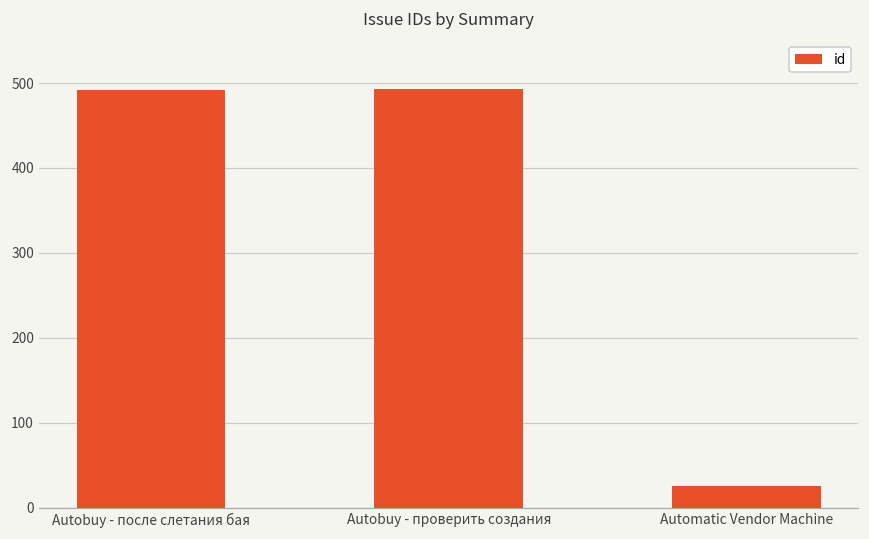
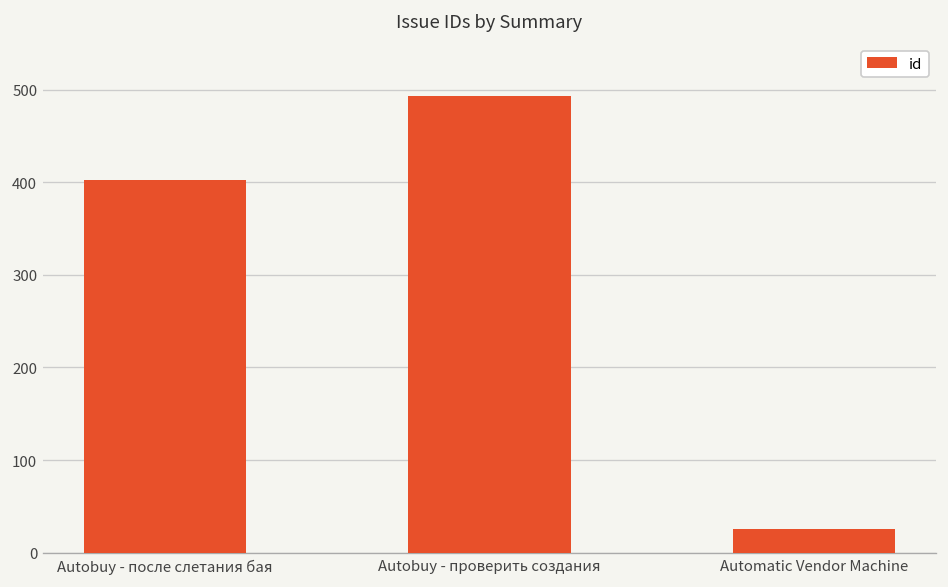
  {
-   "Autobuy - после слетания бая": 490,
+   "Autobuy - после слетания бая": 400,
    "Autobuy - проверить создания": 490,
    "Automatic Vendor Machine": 30
  }
